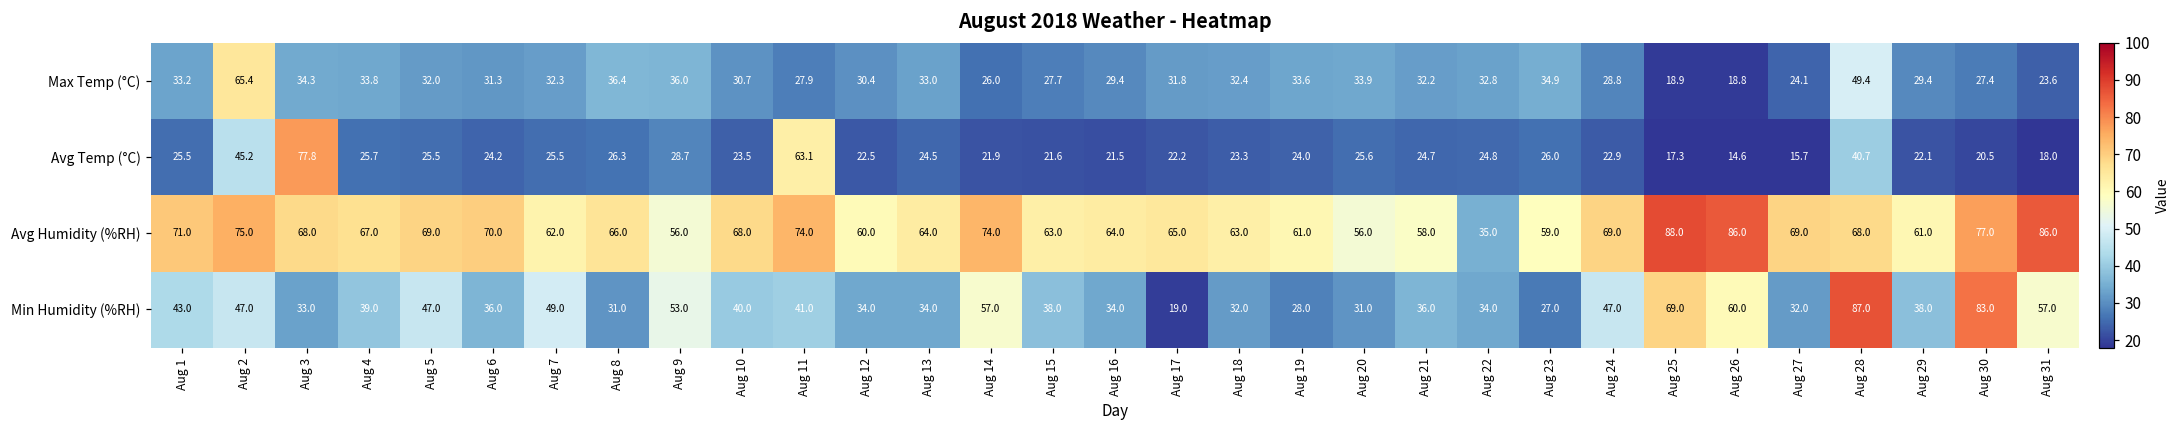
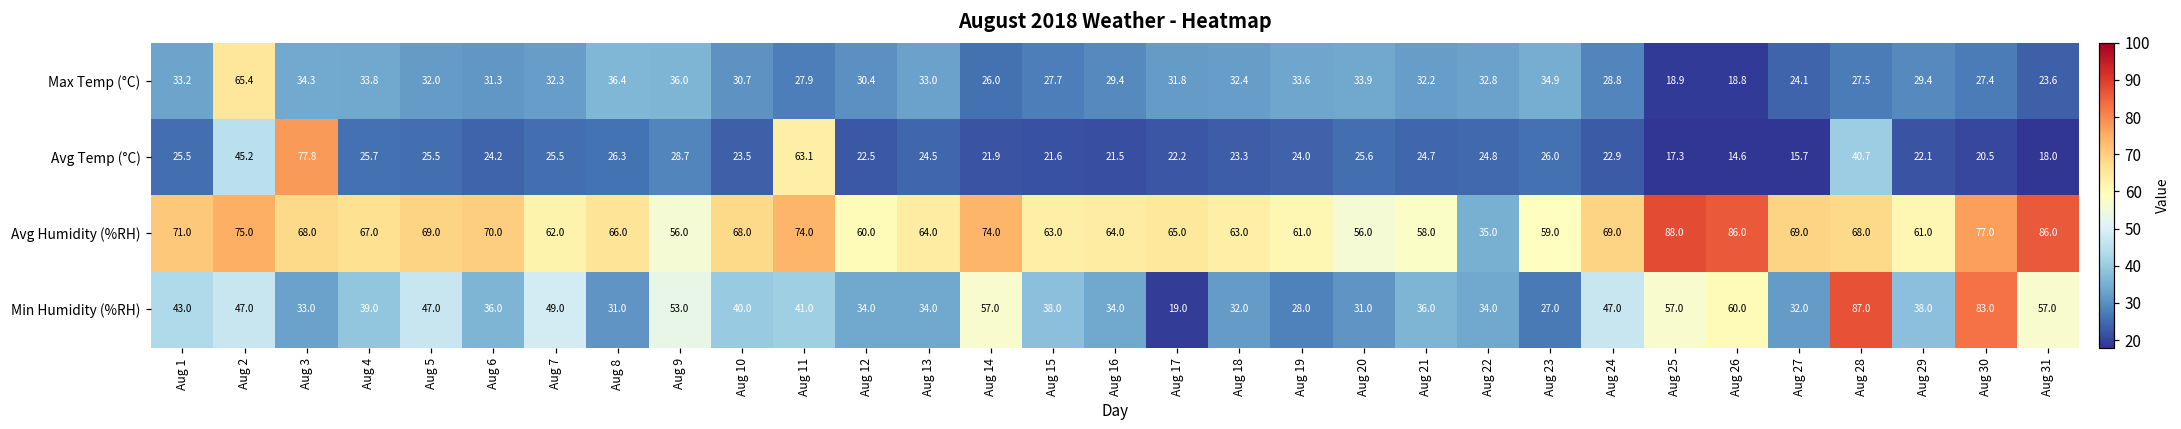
  {
    "Max Temp (°C)": {
      "Aug 1": 33.2,
      "Aug 2": 65.4,
      "Aug 3": 34.3,
      "Aug 4": 33.8,
      "Aug 5": 32.0,
      "Aug 6": 31.3,
      "Aug 7": 32.3,
      "Aug 8": 36.4,
      "Aug 9": 36.0,
      "Aug 10": 30.7,
      "Aug 11": 27.9,
      "Aug 12": 30.4,
      "Aug 13": 33.0,
      "Aug 14": 26.0,
      "Aug 15": 27.7,
      "Aug 16": 29.4,
      "Aug 17": 31.8,
      "Aug 18": 32.4,
      "Aug 19": 33.6,
      "Aug 20": 33.9,
      "Aug 21": 32.2,
      "Aug 22": 32.8,
      "Aug 23": 34.9,
      "Aug 24": 28.8,
      "Aug 25": 18.9,
      "Aug 26": 18.8,
      "Aug 27": 24.1,
-     "Aug 28": 49.4,
+     "Aug 28": 27.5,
      "Aug 29": 29.4,
      "Aug 30": 27.4,
      "Aug 31": 23.6
    },
    "Avg Temp (°C)": {
      "Aug 1": 25.5,
      "Aug 2": 45.2,
      "Aug 3": 77.8,
      "Aug 4": 25.7,
      "Aug 5": 25.5,
      "Aug 6": 24.2,
      "Aug 7": 25.5,
      "Aug 8": 26.3,
      "Aug 9": 28.7,
      "Aug 10": 23.5,
      "Aug 11": 63.1,
      "Aug 12": 22.5,
      "Aug 13": 24.5,
      "Aug 14": 21.9,
      "Aug 15": 21.6,
      "Aug 16": 21.5,
      "Aug 17": 22.2,
      "Aug 18": 23.3,
      "Aug 19": 24.0,
      "Aug 20": 25.6,
      "Aug 21": 24.7,
      "Aug 22": 24.8,
      "Aug 23": 26.0,
      "Aug 24": 22.9,
      "Aug 25": 17.3,
      "Aug 26": 14.6,
      "Aug 27": 15.7,
      "Aug 28": 40.7,
      "Aug 29": 22.1,
      "Aug 30": 20.5,
      "Aug 31": 18.0
    },
    "Avg Humidity (%RH)": {
      "Aug 1": 71.0,
      "Aug 2": 75.0,
      "Aug 3": 68.0,
      "Aug 4": 67.0,
      "Aug 5": 69.0,
      "Aug 6": 70.0,
      "Aug 7": 62.0,
      "Aug 8": 66.0,
      "Aug 9": 56.0,
      "Aug 10": 68.0,
      "Aug 11": 74.0,
      "Aug 12": 60.0,
      "Aug 13": 64.0,
      "Aug 14": 74.0,
      "Aug 15": 63.0,
      "Aug 16": 64.0,
      "Aug 17": 65.0,
      "Aug 18": 63.0,
      "Aug 19": 61.0,
      "Aug 20": 56.0,
      "Aug 21": 58.0,
      "Aug 22": 35.0,
      "Aug 23": 59.0,
      "Aug 24": 69.0,
      "Aug 25": 88.0,
      "Aug 26": 86.0,
      "Aug 27": 69.0,
      "Aug 28": 68.0,
      "Aug 29": 61.0,
      "Aug 30": 77.0,
      "Aug 31": 86.0
    },
    "Min Humidity (%RH)": {
      "Aug 1": 43.0,
      "Aug 2": 47.0,
      "Aug 3": 33.0,
      "Aug 4": 39.0,
      "Aug 5": 47.0,
      "Aug 6": 36.0,
      "Aug 7": 49.0,
      "Aug 8": 31.0,
      "Aug 9": 53.0,
      "Aug 10": 40.0,
      "Aug 11": 41.0,
      "Aug 12": 34.0,
      "Aug 13": 34.0,
      "Aug 14": 57.0,
      "Aug 15": 38.0,
      "Aug 16": 34.0,
      "Aug 17": 19.0,
      "Aug 18": 32.0,
      "Aug 19": 28.0,
      "Aug 20": 31.0,
      "Aug 21": 36.0,
      "Aug 22": 34.0,
      "Aug 23": 27.0,
      "Aug 24": 47.0,
-     "Aug 25": 69.0,
+     "Aug 25": 57.0,
      "Aug 26": 60.0,
      "Aug 27": 32.0,
      "Aug 28": 87.0,
      "Aug 29": 38.0,
      "Aug 30": 83.0,
      "Aug 31": 57.0
    }
  }
